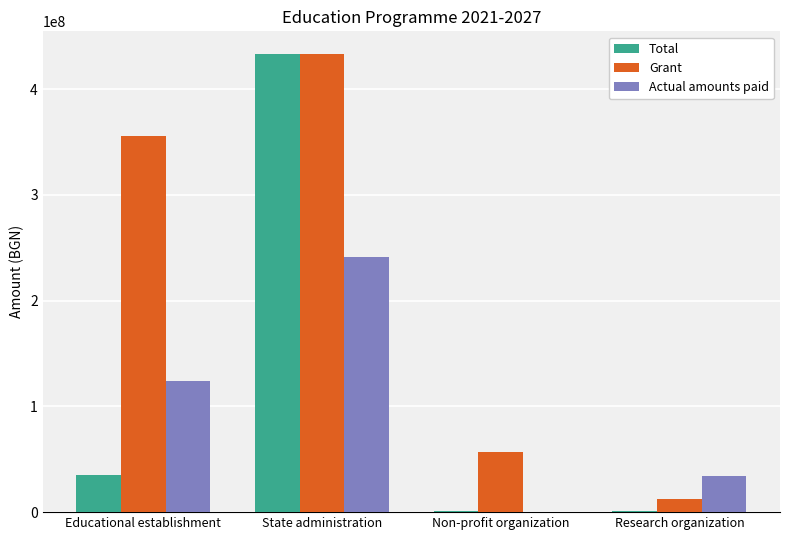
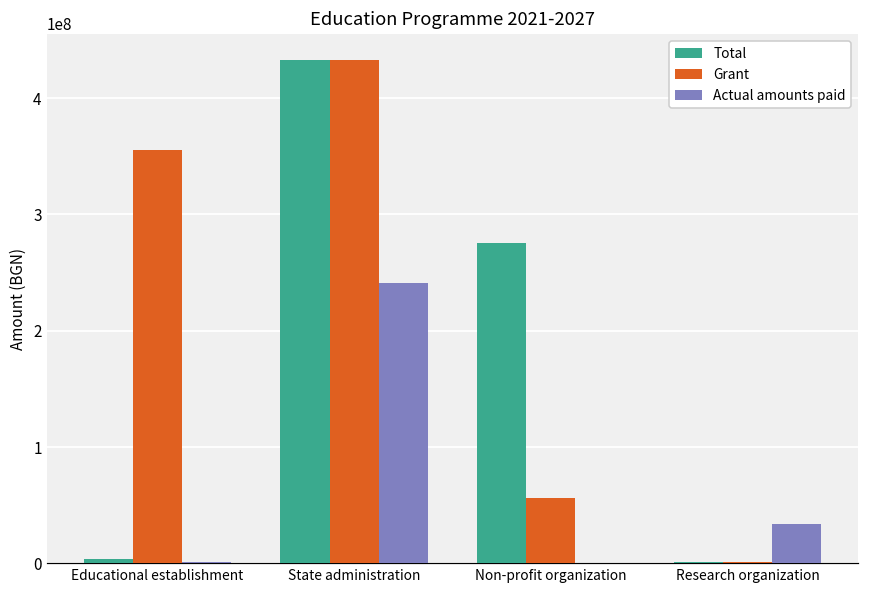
  {
    "Total": {
-     "Educational establishment": 35000000,
+     "Educational establishment": 4000000,
      "State administration": 433000000,
-     "Non-profit organization": 1000000
+     "Non-profit organization": 275000000
    },
    "Grant": {
      "Educational establishment": 355000000,
      "State administration": 433000000,
      "Non-profit organization": 57000000,
-     "Research organization": 12000000
+     "Research organization": 1000000
    },
    "Actual amounts paid": {
-     "Educational establishment": 124000000,
+     "Educational establishment": 1000000,
      "State administration": 241000000,
      "Research organization": 34000000
    }
  }
